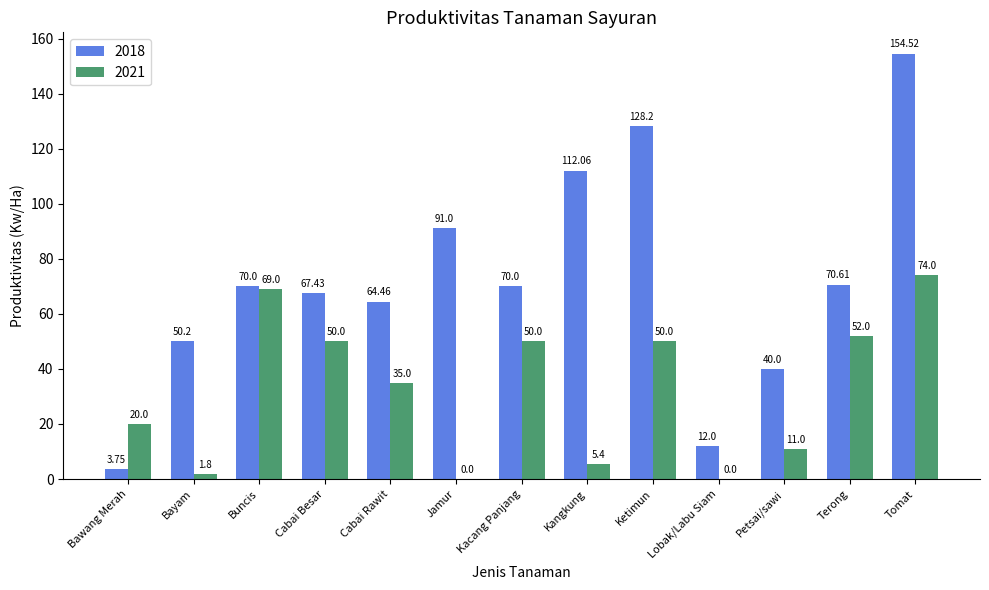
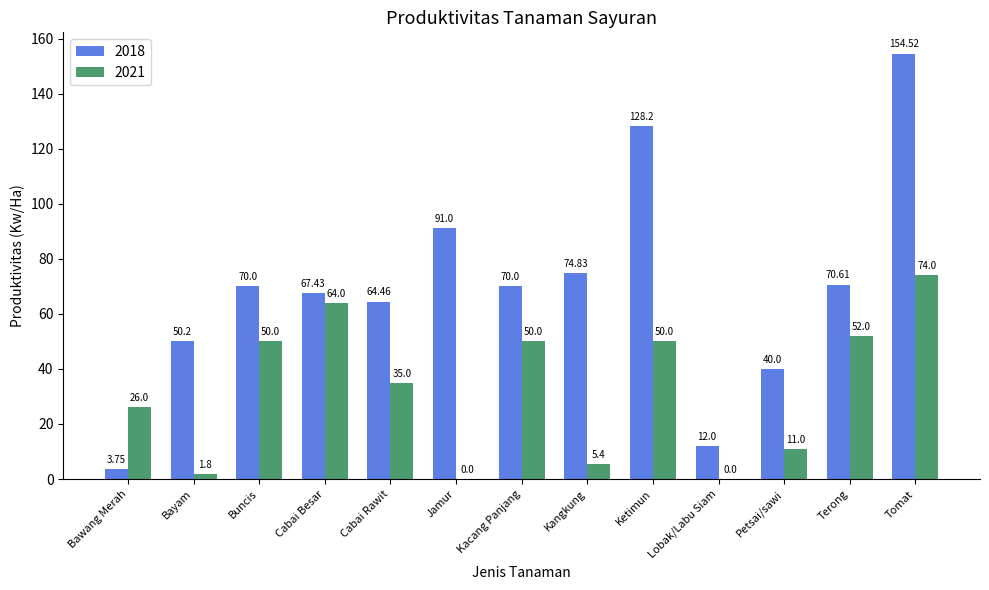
  {
    "2018": {
      "Bawang Merah": 3.75,
      "Bayam": 50.2,
      "Buncis": 70.0,
      "Cabai Besar": 67.43,
      "Cabai Rawit": 64.46,
      "Jamur": 91.0,
      "Kacang Panjang": 70.0,
-     "Kangkung": 112.06,
+     "Kangkung": 74.83,
      "Ketimun": 128.2,
      "Lobak/Labu Siam": 12.0,
      "Petsai/sawi": 40.0,
      "Terong": 70.61,
      "Tomat": 154.52
    },
    "2021": {
-     "Bawang Merah": 20.0,
+     "Bawang Merah": 26.0,
      "Bayam": 1.8,
-     "Buncis": 69.0,
-     "Cabai Besar": 50.0,
+     "Buncis": 50.0,
+     "Cabai Besar": 64.0,
      "Cabai Rawit": 35.0,
      "Jamur": 0.0,
      "Kacang Panjang": 50.0,
      "Kangkung": 5.4,
      "Ketimun": 50.0,
      "Lobak/Labu Siam": 0.0,
      "Petsai/sawi": 11.0,
      "Terong": 52.0,
      "Tomat": 74.0
    }
  }
